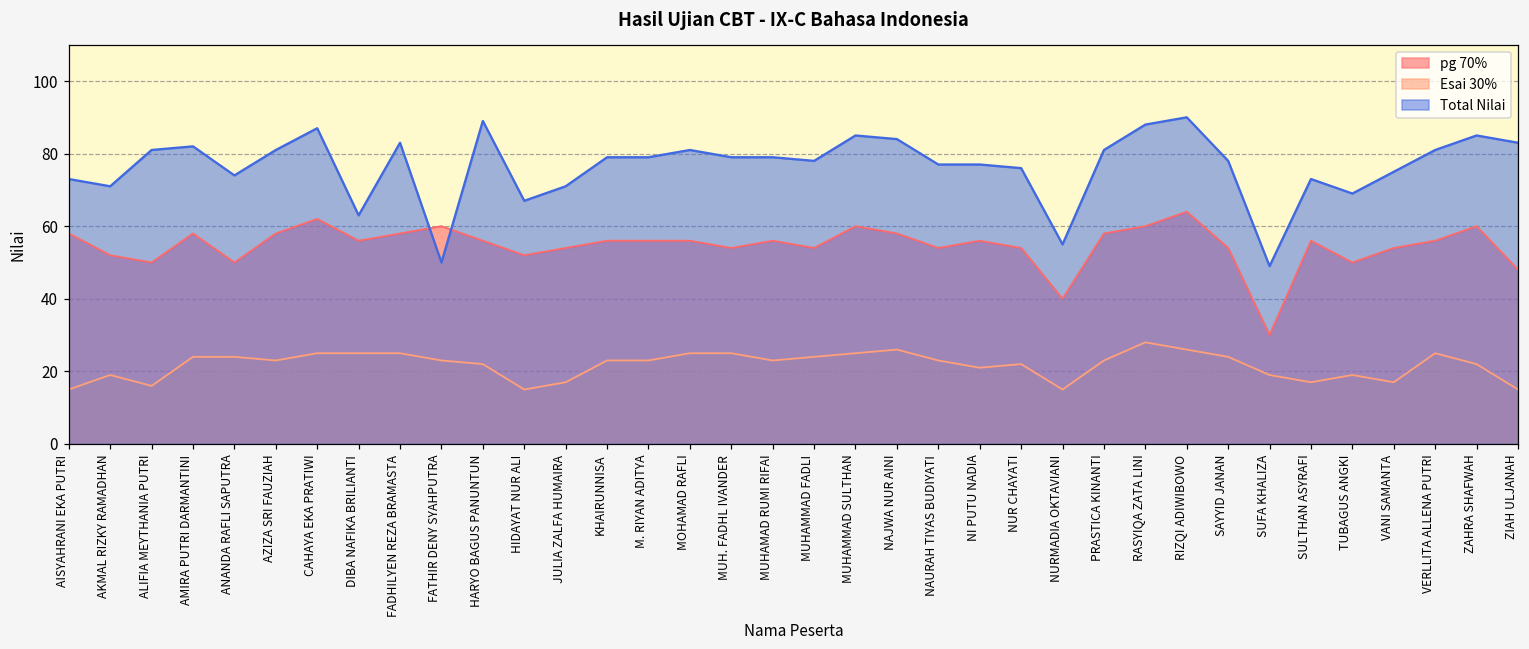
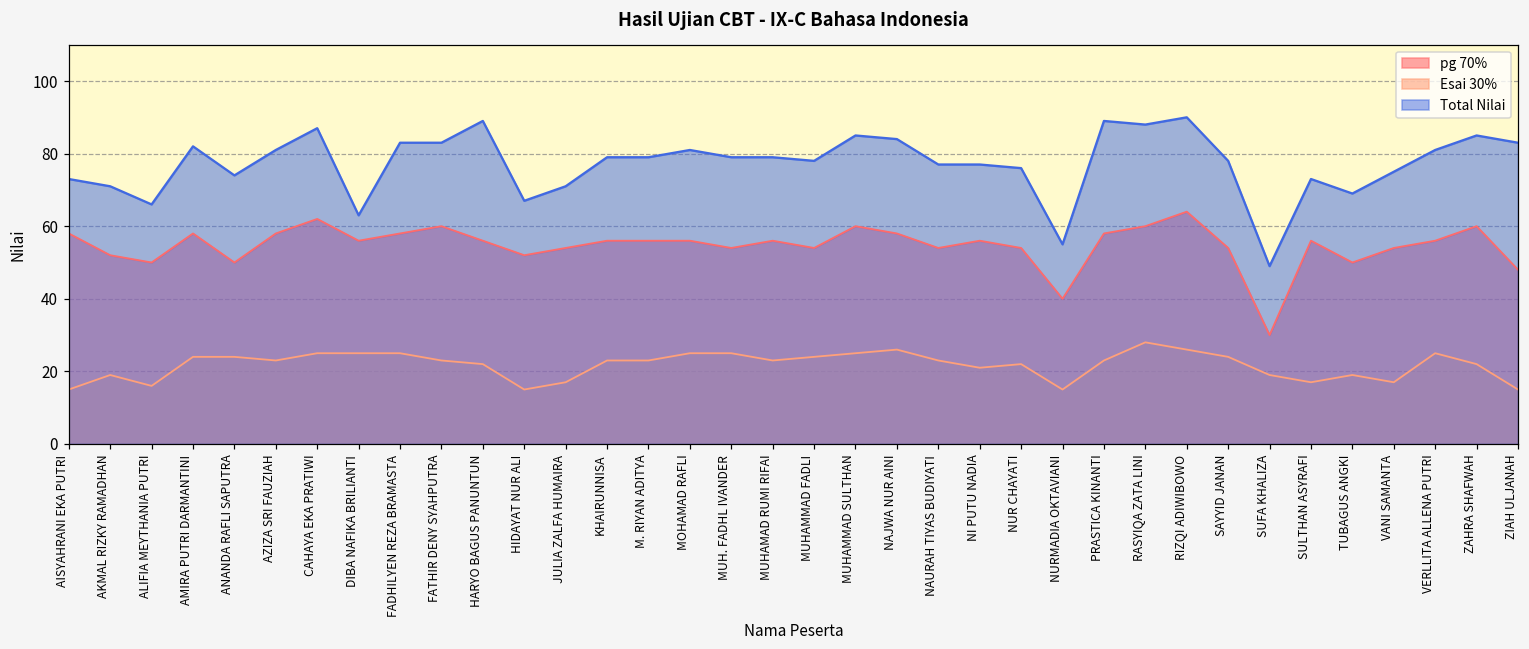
  {
    "Total Nilai": {
      "AISYAHRANI EKA PUTRI": 73,
      "AKMAL RIZKY RAMADHAN": 71,
-     "ALIFIA MEYTHANIA PUTRI": 81,
+     "ALIFIA MEYTHANIA PUTRI": 66,
      "AMIRA PUTRI DARMANTINI": 82,
      "ANANDA RAFLI SAPUTRA": 74,
      "AZIZA SRI FAUZIAH": 81,
      "CAHAYA EKA PRATIWI": 87,
      "DIBA NAFIKA BRILIANTI": 63,
      "FADHILYEN REZA BRAMASTA": 83,
-     "FATHIR DENY SYAHPUTRA": 50,
+     "FATHIR DENY SYAHPUTRA": 83,
      "HARYO BAGUS PANUNTUN": 89,
      "HIDAYAT NUR ALI": 67,
      "JULIA ZALFA HUMAIRA": 71,
      "KHAIRUNNISA": 79,
      "M. RIYAN ADITYA": 79,
      "MOHAMAD RAFLI": 81,
      "MUH. FADHL IVANDER": 79,
      "MUHAMAD RUMI RIFAI": 79,
      "MUHAMMAD FADLI": 78,
      "MUHAMMAD SULTHAN": 85,
      "NAJWA NUR AINI": 84,
      "NAURAH TIYAS BUDIYATI": 77,
      "NI PUTU NADIA": 77,
      "NUR CHAYATI": 76,
      "NURMADIA OKTAVIANI": 55,
-     "PRASTICA KINANTI": 81,
+     "PRASTICA KINANTI": 89,
      "RASYIQA ZATA LINI": 88,
      "RIZQI ADIWIBOWO": 90,
      "SAYYID JANAN": 78,
      "SUFA KHALIZA": 49,
      "SULTHAN ASYRAFI": 73,
      "TUBAGUS ANGKI": 69,
      "VANI SAMANTA": 75,
      "VERLLITA ALLENA PUTRI": 81,
      "ZAHRA SHAFWAH": 85,
      "ZIAH ULJANAH": 83
    }
  }
